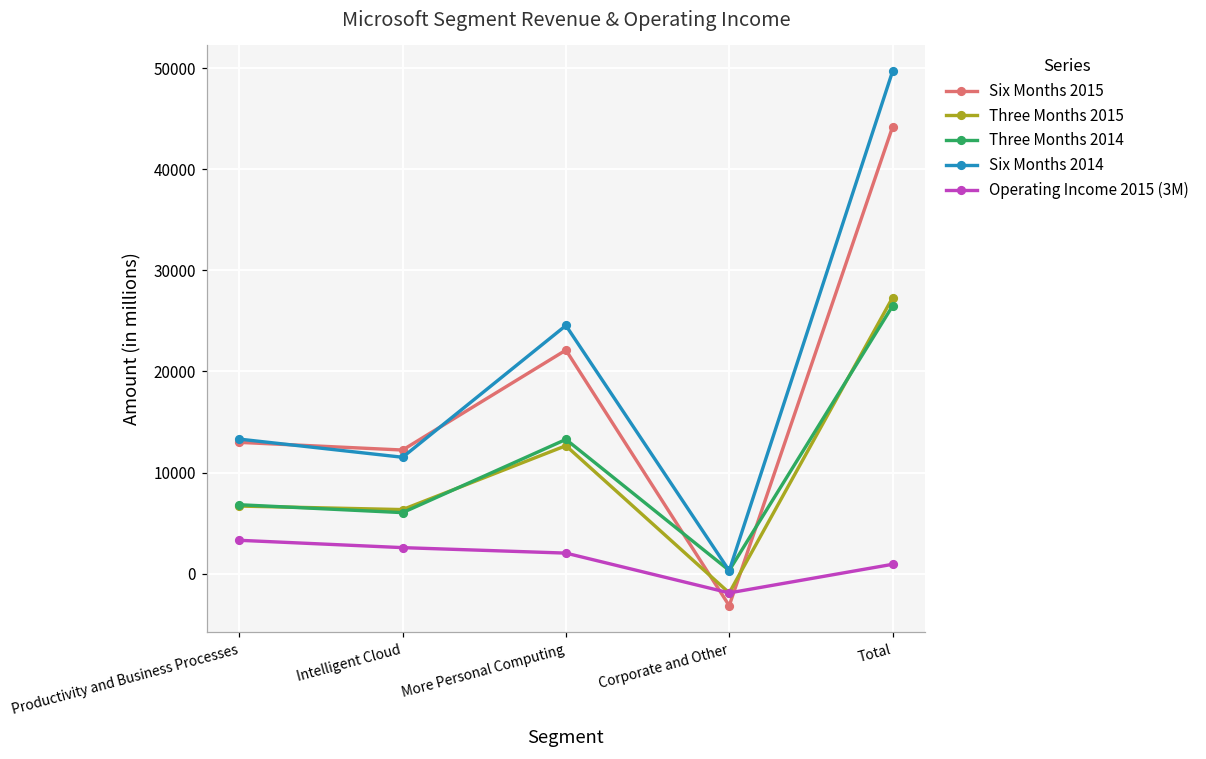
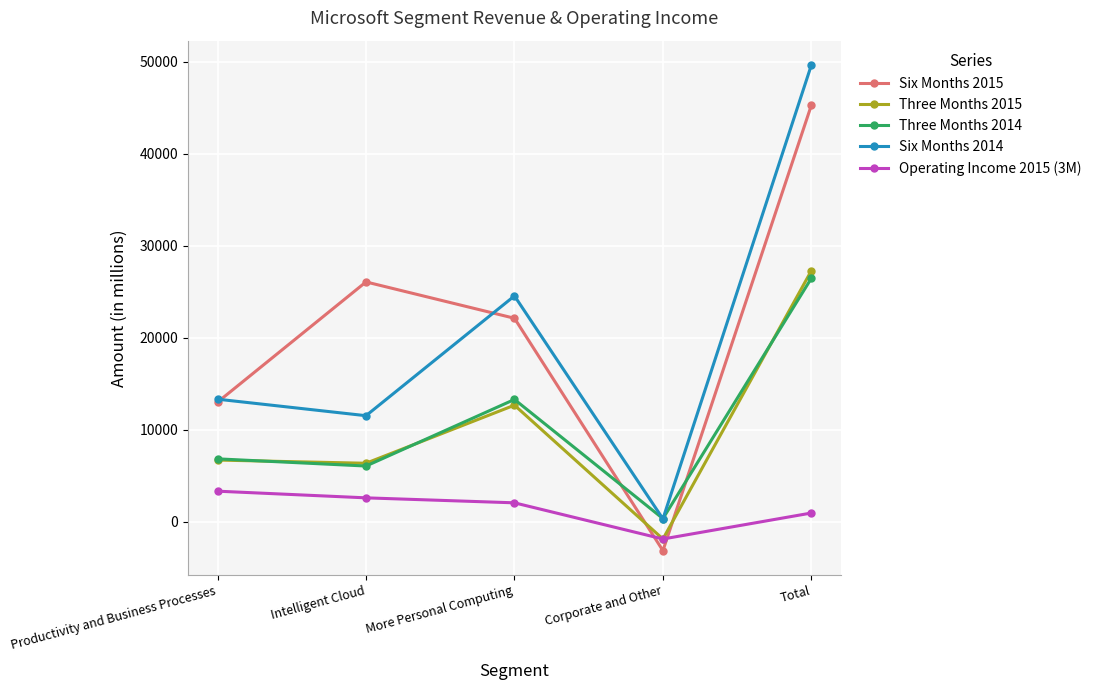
  {
    "Six Months 2015": {
      "Productivity and Business Processes": 13000,
-     "Intelligent Cloud": 12000,
+     "Intelligent Cloud": 26000,
      "More Personal Computing": 22000,
      "Corporate and Other": -3000,
-     "Total": 44000
+     "Total": 45000
    },
    "Three Months 2015": {
      "Intelligent Cloud": 6000,
      "More Personal Computing": 13000,
      "Total": 27000
    },
    "Three Months 2014": {
      "Intelligent Cloud": 6000,
      "More Personal Computing": 13000,
      "Total": 26000
    },
    "Six Months 2014": {
      "Productivity and Business Processes": 13000,
      "Intelligent Cloud": 12000,
      "More Personal Computing": 25000,
      "Total": 50000
    },
    "Operating Income 2015 (3M)": {
      "Productivity and Business Processes": 3000,
      "Intelligent Cloud": 3000,
      "More Personal Computing": 2000,
      "Total": 1000
    }
  }
